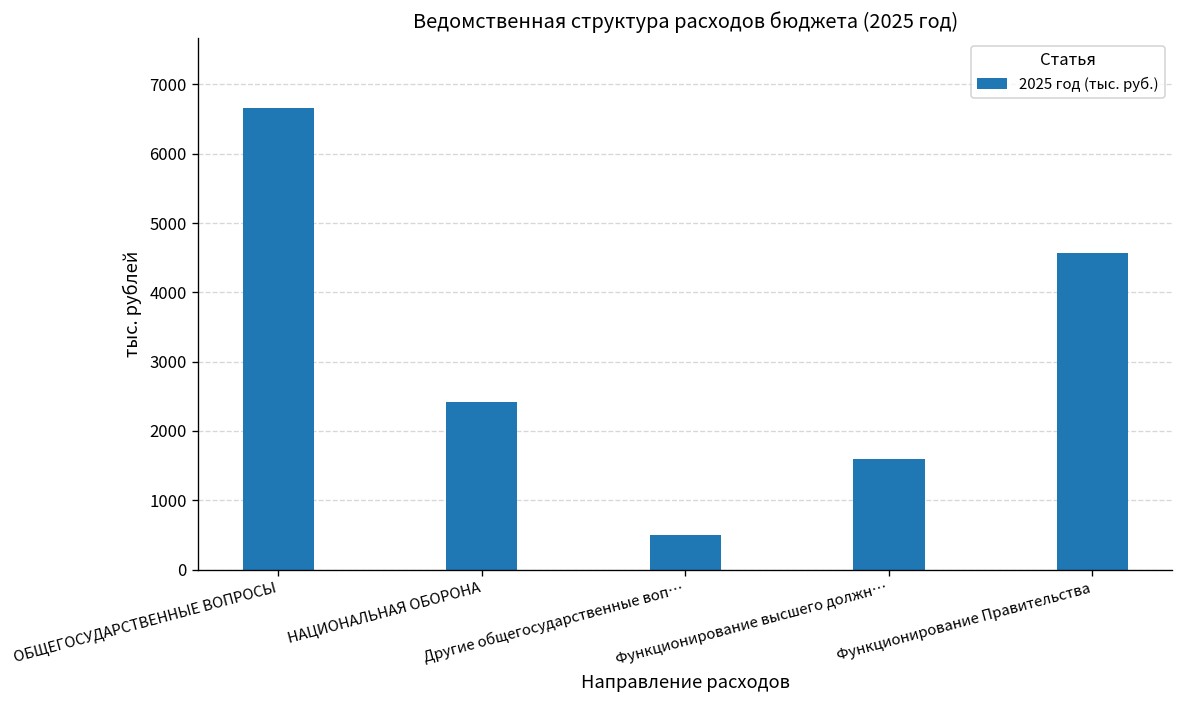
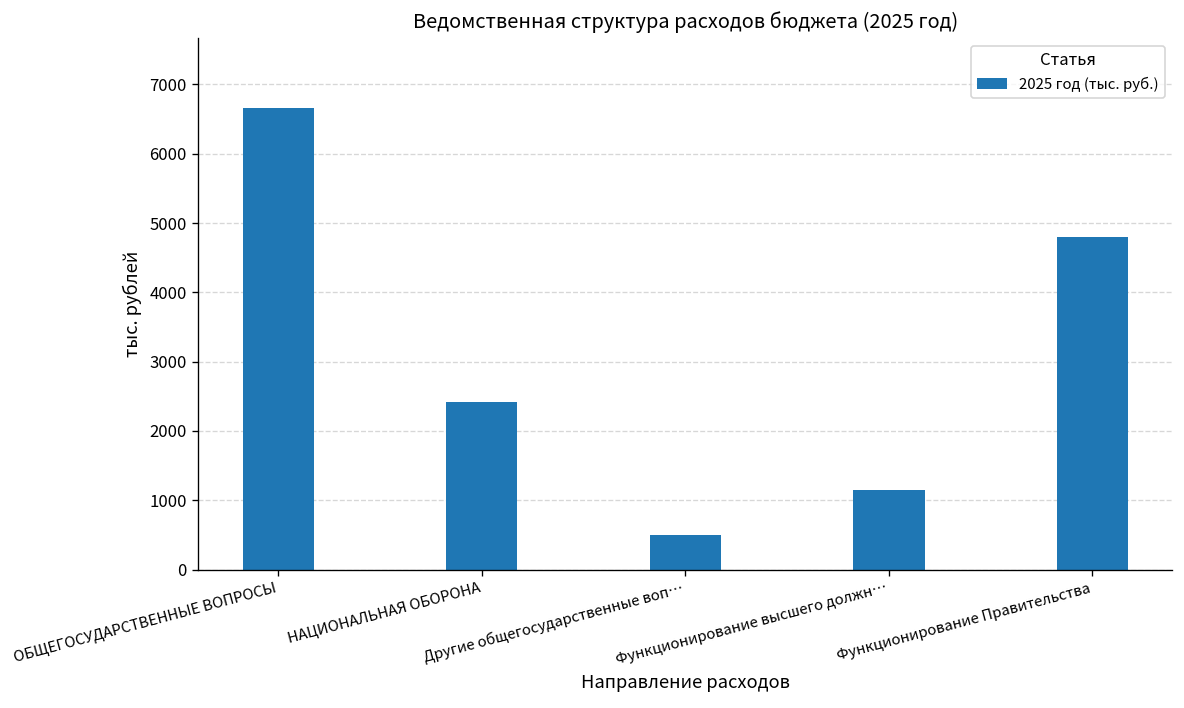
  {
    "ОБЩЕГОСУДАРСТВЕННЫЕ ВОПРОСЫ": 6700,
    "НАЦИОНАЛЬНАЯ ОБОРОНА": 2400,
    "Другие общегосударственные воп…": 500,
-   "Функционирование высшего должн…": 1600,
-   "Функционирование Правительства": 4600
+   "Функционирование высшего должн…": 1100,
+   "Функционирование Правительства": 4800
  }
